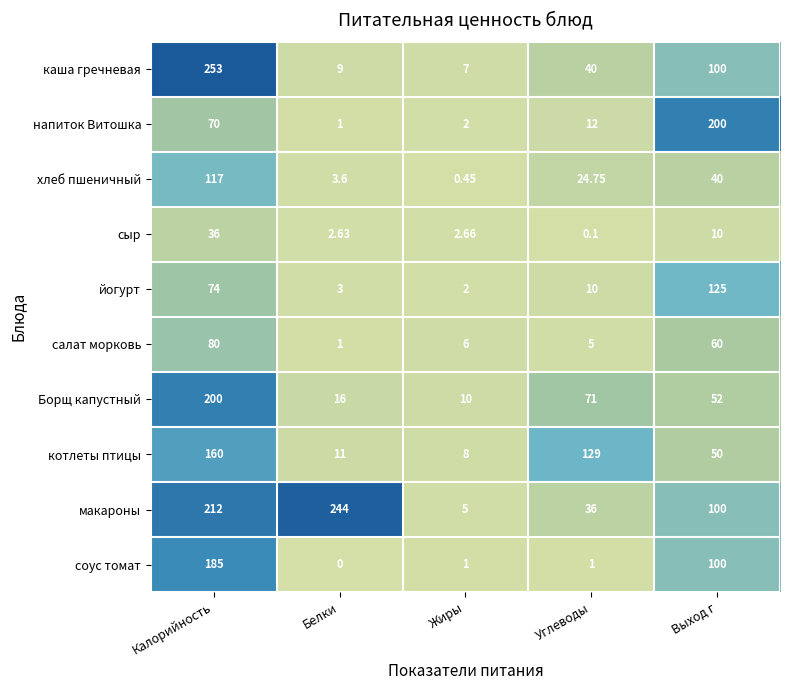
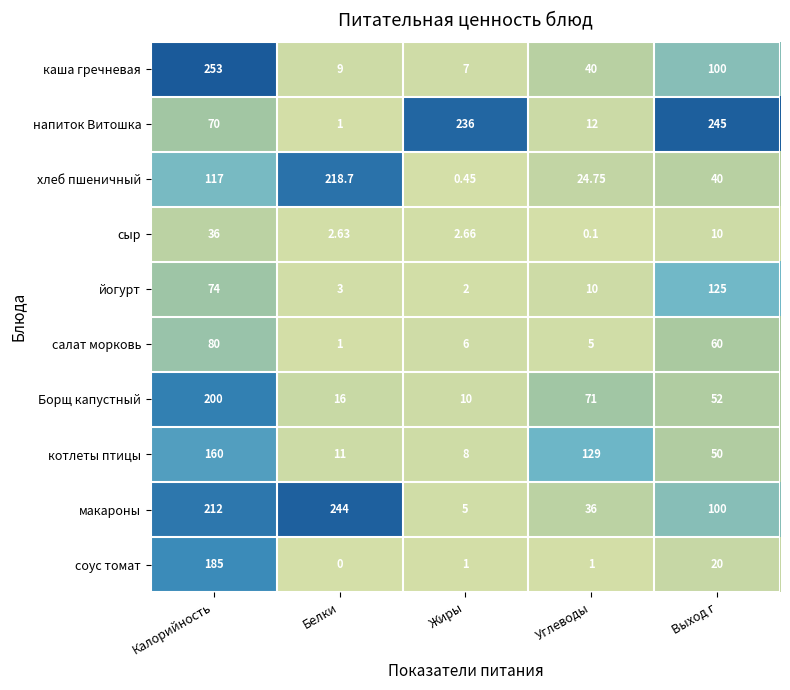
  {
    "каша гречневая": {
      "Калорийность": 253,
      "Белки": 9,
      "Жиры": 7,
      "Углеводы": 40,
      "Выход г": 100
    },
    "напиток Витошка": {
      "Калорийность": 70,
      "Белки": 1,
-     "Жиры": 2,
+     "Жиры": 236,
      "Углеводы": 12,
-     "Выход г": 200
+     "Выход г": 245
    },
    "хлеб пшеничный": {
      "Калорийность": 117,
-     "Белки": 3.6,
+     "Белки": 218.7,
      "Жиры": 0.45,
      "Углеводы": 24.75,
      "Выход г": 40
    },
    "сыр": {
      "Калорийность": 36,
      "Белки": 2.63,
      "Жиры": 2.66,
      "Углеводы": 0.1,
      "Выход г": 10
    },
    "йогурт": {
      "Калорийность": 74,
      "Белки": 3,
      "Жиры": 2,
      "Углеводы": 10,
      "Выход г": 125
    },
    "салат морковь": {
      "Калорийность": 80,
      "Белки": 1,
      "Жиры": 6,
      "Углеводы": 5,
      "Выход г": 60
    },
    "Борщ капустный": {
      "Калорийность": 200,
      "Белки": 16,
      "Жиры": 10,
      "Углеводы": 71,
      "Выход г": 52
    },
    "котлеты птицы": {
      "Калорийность": 160,
      "Белки": 11,
      "Жиры": 8,
      "Углеводы": 129,
      "Выход г": 50
    },
    "макароны": {
      "Калорийность": 212,
      "Белки": 244,
      "Жиры": 5,
      "Углеводы": 36,
      "Выход г": 100
    },
    "соус томат": {
      "Калорийность": 185,
      "Белки": 0,
      "Жиры": 1,
      "Углеводы": 1,
-     "Выход г": 100
+     "Выход г": 20
    }
  }
